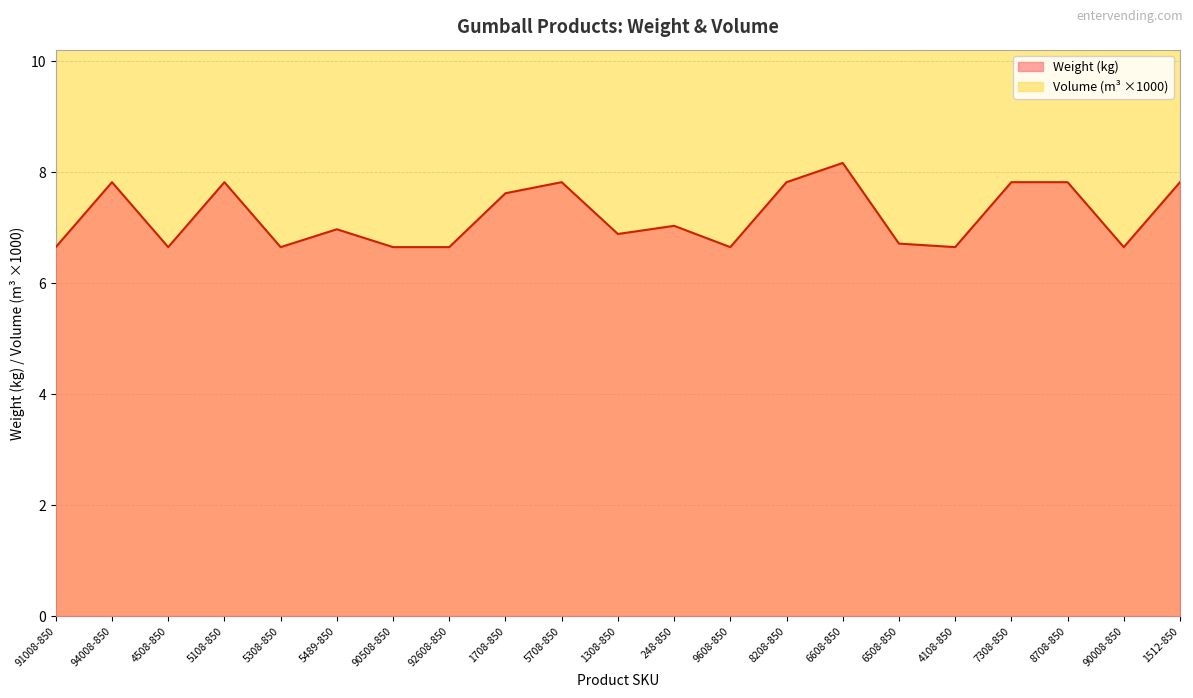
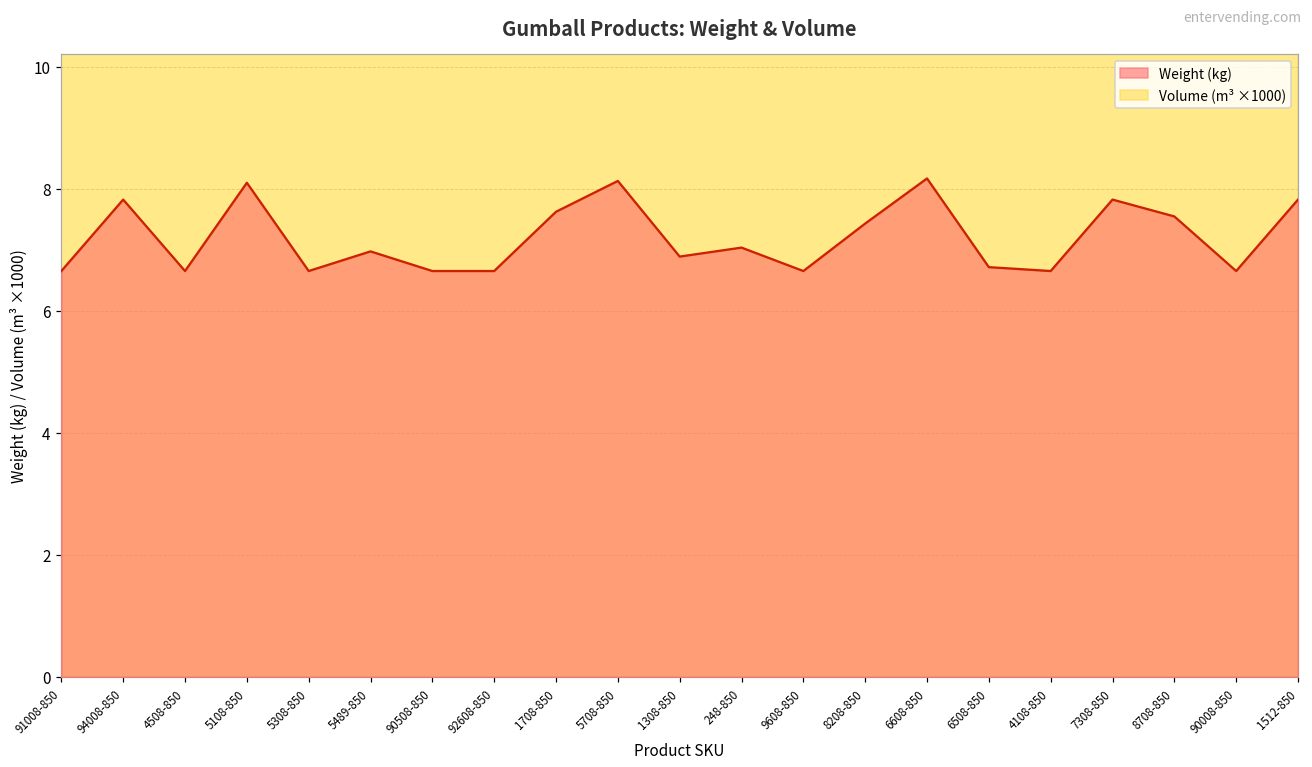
  {
    "Weight (kg)": {
      "91008-850": 6.6,
      "94008-850": 7.8,
      "4508-850": 6.6,
-     "5108-850": 7.8,
+     "5108-850": 8.1,
      "5308-850": 6.6,
      "5489-850": 7.0,
      "90508-850": 6.6,
      "92608-850": 6.6,
      "1708-850": 7.6,
-     "5708-850": 7.8,
+     "5708-850": 8.1,
      "1308-850": 6.9,
      "248-850": 7.0,
      "9608-850": 6.6,
-     "8208-850": 7.8,
+     "8208-850": 7.4,
      "6608-850": 8.2,
      "6508-850": 6.7,
      "4108-850": 6.6,
      "7308-850": 7.8,
-     "8708-850": 7.8,
+     "8708-850": 7.5,
      "90008-850": 6.6,
      "1512-850": 7.8
    }
  }
